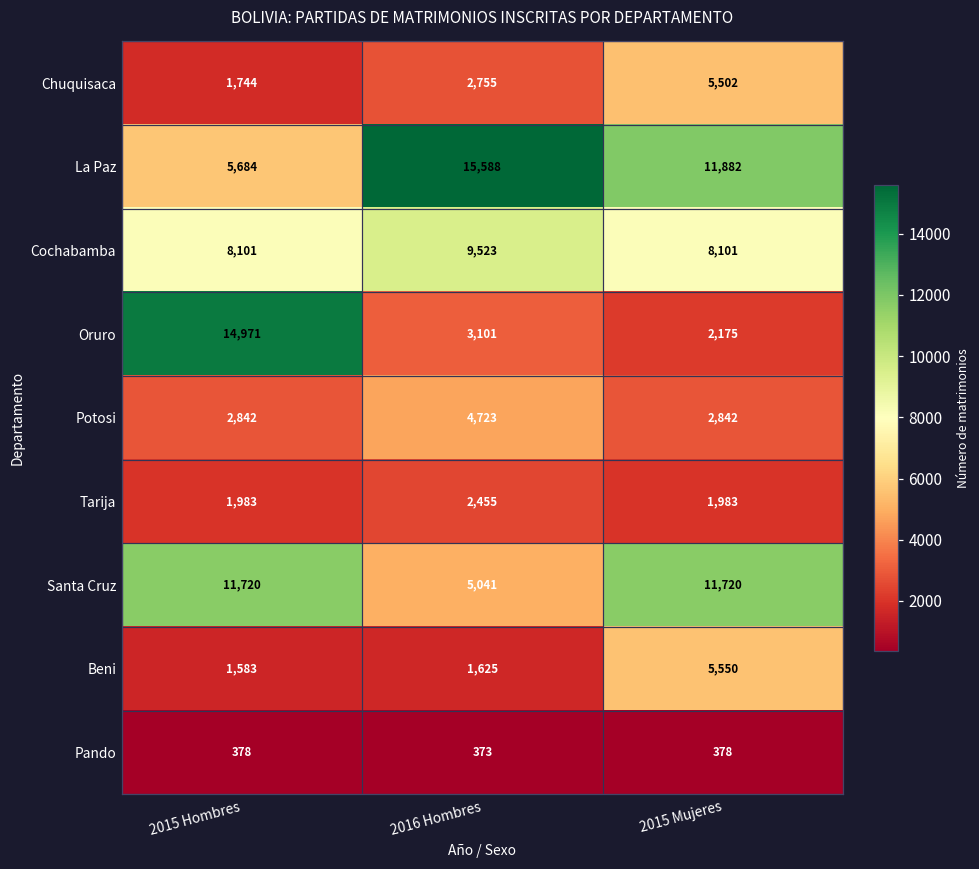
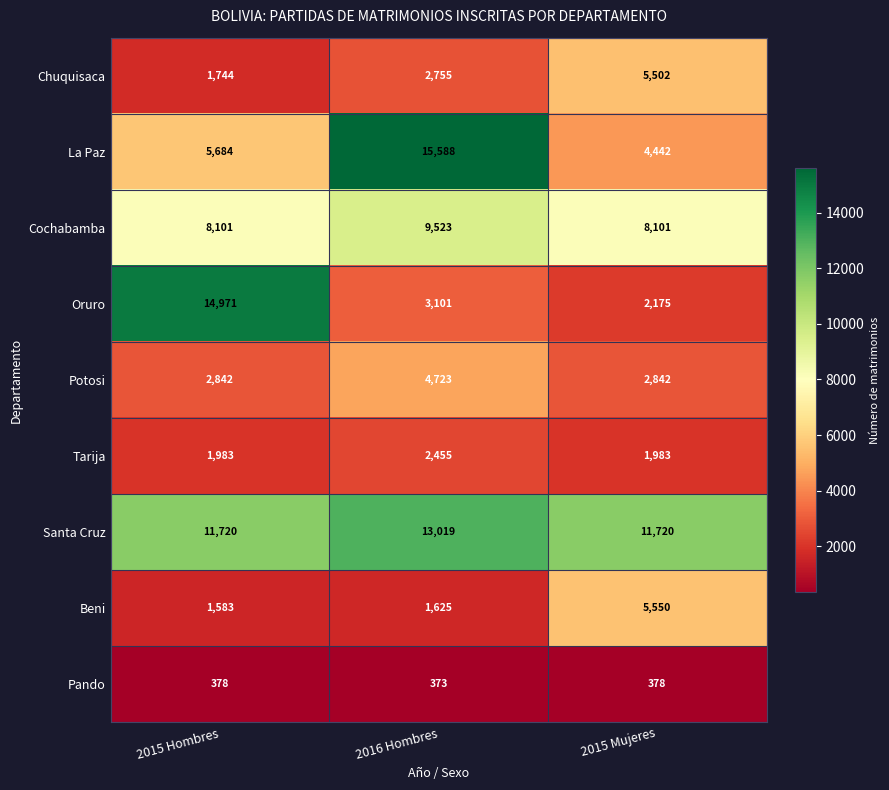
  {
    "Chuquisaca": {
      "2015 Hombres": "1,744",
      "2016 Hombres": "2,755",
      "2015 Mujeres": "5,502"
    },
    "La Paz": {
      "2015 Hombres": "5,684",
      "2016 Hombres": "15,588",
-     "2015 Mujeres": "11,882"
+     "2015 Mujeres": "4,442"
    },
    "Cochabamba": {
      "2015 Hombres": "8,101",
      "2016 Hombres": "9,523",
      "2015 Mujeres": "8,101"
    },
    "Oruro": {
      "2015 Hombres": "14,971",
      "2016 Hombres": "3,101",
      "2015 Mujeres": "2,175"
    },
    "Potosi": {
      "2015 Hombres": "2,842",
      "2016 Hombres": "4,723",
      "2015 Mujeres": "2,842"
    },
    "Tarija": {
      "2015 Hombres": "1,983",
      "2016 Hombres": "2,455",
      "2015 Mujeres": "1,983"
    },
    "Santa Cruz": {
      "2015 Hombres": "11,720",
-     "2016 Hombres": "5,041",
+     "2016 Hombres": "13,019",
      "2015 Mujeres": "11,720"
    },
    "Beni": {
      "2015 Hombres": "1,583",
      "2016 Hombres": "1,625",
      "2015 Mujeres": "5,550"
    },
    "Pando": {
      "2015 Hombres": "378",
      "2016 Hombres": "373",
      "2015 Mujeres": "378"
    }
  }
